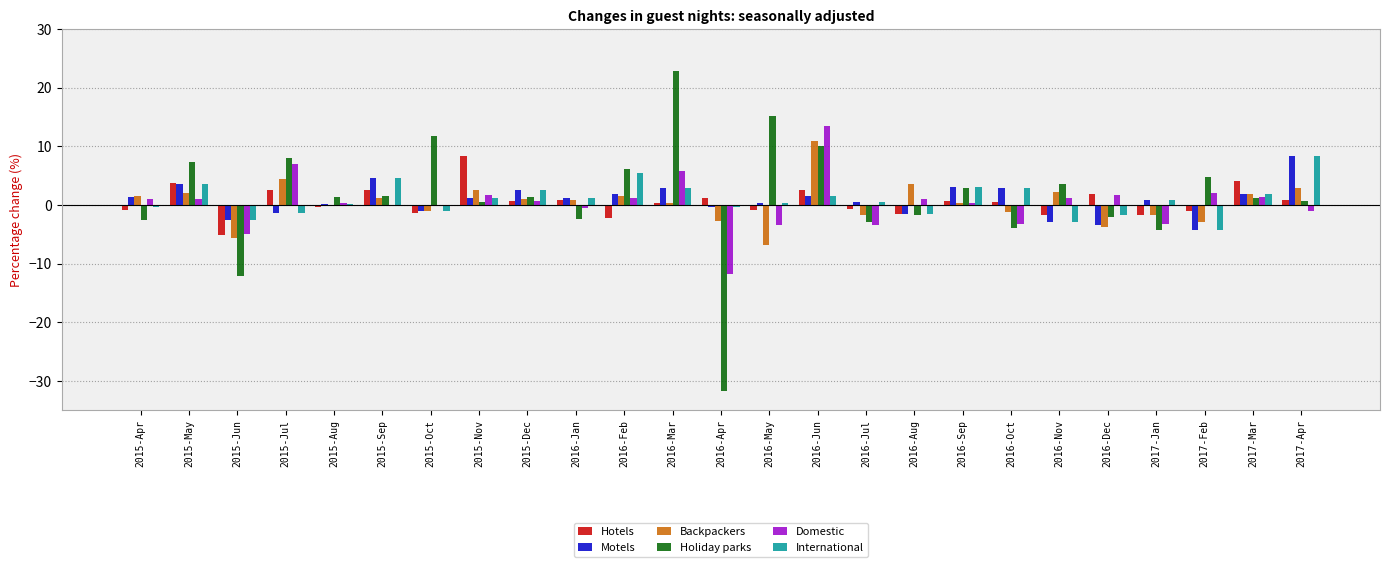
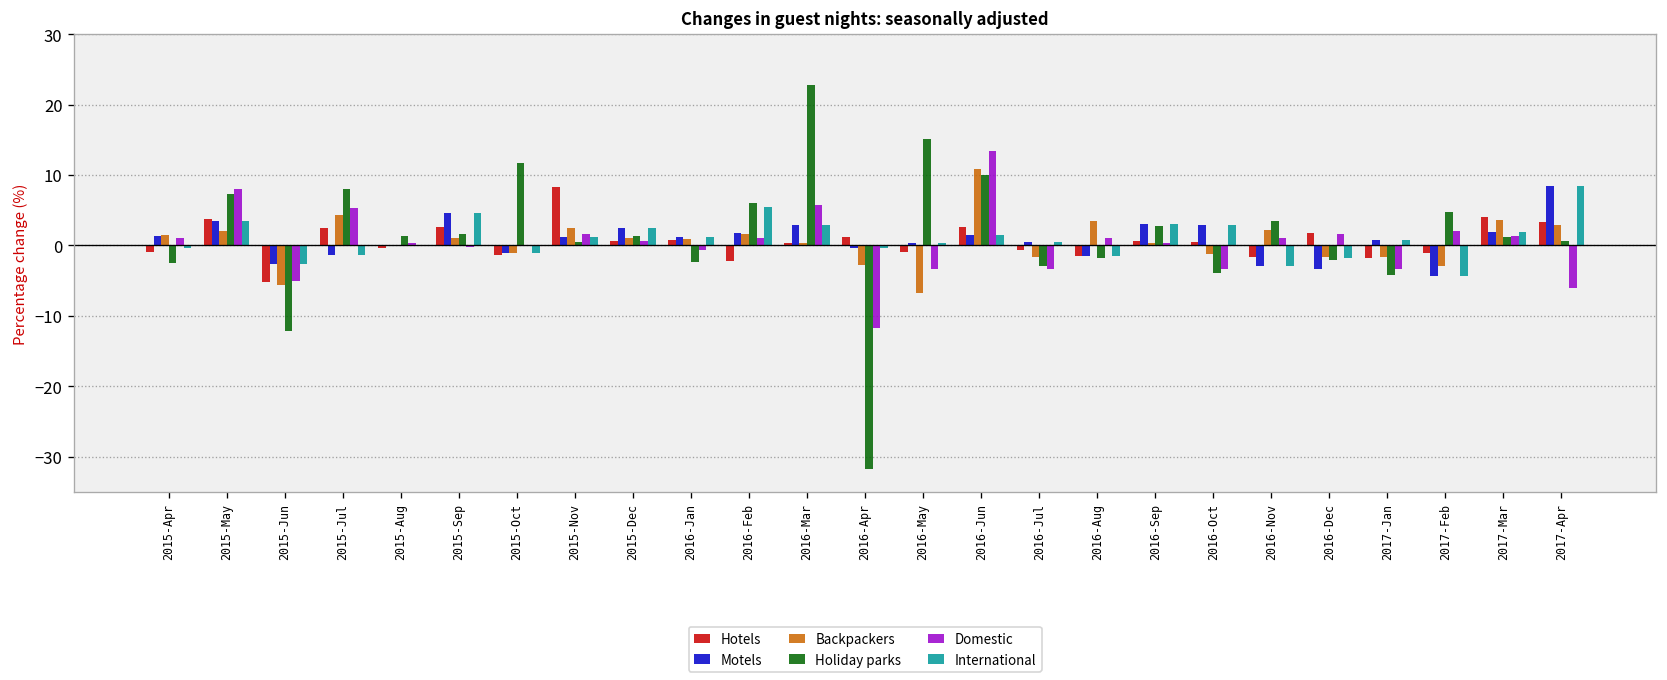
  {
    "Hotels": {
      "2015-Apr": -1,
      "2015-May": 4,
      "2015-Jun": -5,
      "2015-Jul": 3,
      "2015-Sep": 3,
      "2015-Oct": -1,
      "2015-Nov": 8,
      "2015-Dec": 1,
      "2016-Jan": 1,
      "2016-Feb": -2,
      "2016-Apr": 1,
      "2016-May": -1,
      "2016-Jun": 3,
      "2016-Jul": -1,
      "2016-Aug": -2,
      "2016-Sep": 1,
      "2016-Oct": 1,
      "2016-Nov": -2,
      "2016-Dec": 2,
      "2017-Jan": -2,
      "2017-Feb": -1,
      "2017-Mar": 4,
-     "2017-Apr": 1
+     "2017-Apr": 3
    },
    "Motels": {
      "2015-Apr": 1,
      "2015-May": 4,
      "2015-Jun": -3,
      "2015-Jul": -1,
      "2015-Sep": 5,
      "2015-Oct": -1,
      "2015-Nov": 1,
      "2015-Dec": 3,
      "2016-Jan": 1,
      "2016-Feb": 2,
      "2016-Mar": 3,
      "2016-Jun": 2,
      "2016-Jul": 1,
      "2016-Aug": -2,
      "2016-Sep": 3,
      "2016-Oct": 3,
      "2016-Nov": -3,
      "2016-Dec": -3,
      "2017-Jan": 1,
      "2017-Feb": -4,
      "2017-Mar": 2,
      "2017-Apr": 8
    },
    "Backpackers": {
      "2015-Apr": 2,
      "2015-May": 2,
      "2015-Jun": -6,
      "2015-Jul": 4,
      "2015-Sep": 1,
      "2015-Oct": -1,
      "2015-Nov": 3,
      "2015-Dec": 1,
      "2016-Jan": 1,
      "2016-Feb": 2,
      "2016-Apr": -3,
      "2016-May": -7,
      "2016-Jun": 11,
      "2016-Jul": -2,
      "2016-Aug": 4,
      "2016-Oct": -1,
      "2016-Nov": 2,
-     "2016-Dec": -4,
+     "2016-Dec": -2,
      "2017-Jan": -2,
      "2017-Feb": -3,
-     "2017-Mar": 2,
+     "2017-Mar": 4,
      "2017-Apr": 3
    },
    "Holiday parks": {
      "2015-Apr": -3,
      "2015-May": 7,
      "2015-Jun": -12,
      "2015-Jul": 8,
      "2015-Aug": 1,
      "2015-Sep": 2,
      "2015-Oct": 12,
      "2015-Nov": 1,
      "2015-Dec": 1,
      "2016-Jan": -2,
      "2016-Feb": 6,
      "2016-Mar": 23,
      "2016-Apr": -32,
      "2016-May": 15,
      "2016-Jun": 10,
      "2016-Jul": -3,
      "2016-Aug": -2,
      "2016-Sep": 3,
      "2016-Oct": -4,
      "2016-Nov": 4,
      "2016-Dec": -2,
      "2017-Jan": -4,
      "2017-Feb": 5,
      "2017-Mar": 1,
      "2017-Apr": 1
    },
    "Domestic": {
      "2015-Apr": 1,
-     "2015-May": 1,
+     "2015-May": 8,
      "2015-Jun": -5,
-     "2015-Jul": 7,
+     "2015-Jul": 5,
      "2015-Nov": 2,
      "2015-Dec": 1,
      "2016-Jan": -1,
      "2016-Feb": 1,
      "2016-Mar": 6,
      "2016-Apr": -12,
      "2016-May": -3,
      "2016-Jun": 13,
      "2016-Jul": -3,
      "2016-Aug": 1,
      "2016-Oct": -3,
      "2016-Nov": 1,
      "2016-Dec": 2,
      "2017-Jan": -3,
      "2017-Feb": 2,
      "2017-Mar": 1,
-     "2017-Apr": -1
+     "2017-Apr": -6
    },
    "International": {
      "2015-May": 4,
      "2015-Jun": -3,
      "2015-Jul": -1,
      "2015-Sep": 5,
      "2015-Oct": -1,
      "2015-Nov": 1,
      "2015-Dec": 3,
      "2016-Jan": 1,
      "2016-Feb": 6,
      "2016-Mar": 3,
      "2016-Jun": 2,
      "2016-Jul": 1,
      "2016-Aug": -2,
      "2016-Sep": 3,
      "2016-Oct": 3,
      "2016-Nov": -3,
      "2016-Dec": -2,
      "2017-Jan": 1,
      "2017-Feb": -4,
      "2017-Mar": 2,
      "2017-Apr": 8
    }
  }
